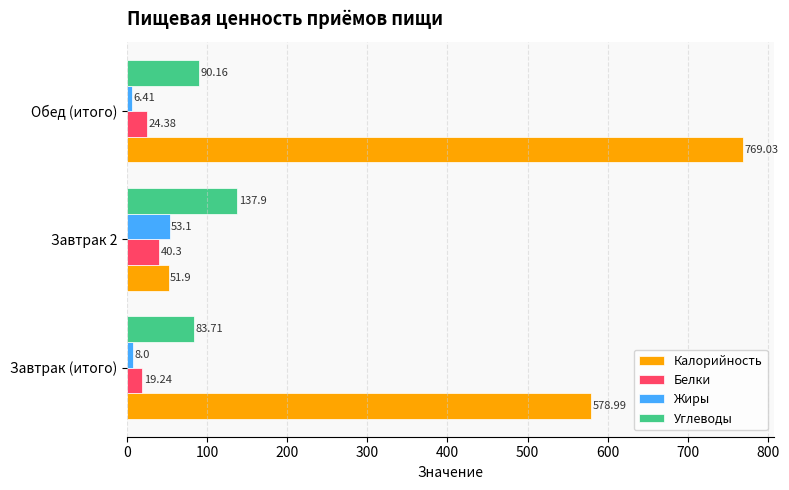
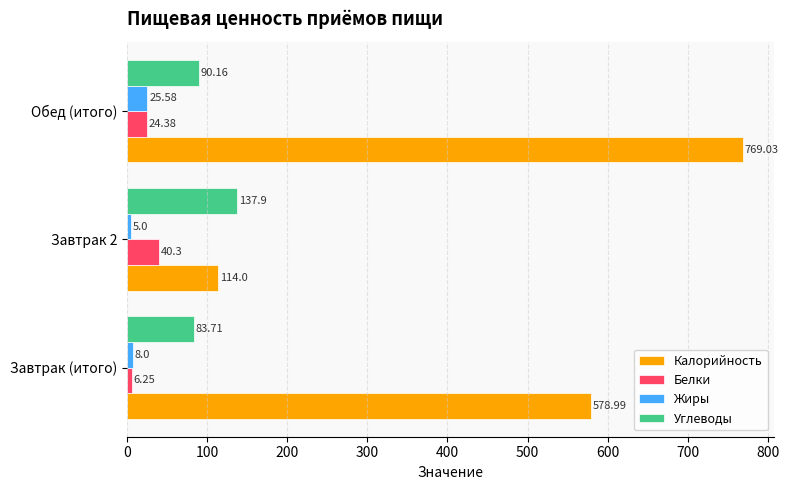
  {
    "Калорийность": {
      "Обед (итого)": 769.03,
-     "Завтрак 2": 51.9,
+     "Завтрак 2": 114.0,
      "Завтрак (итого)": 578.99
    },
    "Белки": {
      "Обед (итого)": 24.38,
      "Завтрак 2": 40.3,
-     "Завтрак (итого)": 19.24
+     "Завтрак (итого)": 6.25
    },
    "Жиры": {
-     "Обед (итого)": 6.41,
-     "Завтрак 2": 53.1,
+     "Обед (итого)": 25.58,
+     "Завтрак 2": 5.0,
      "Завтрак (итого)": 8.0
    },
    "Углеводы": {
      "Обед (итого)": 90.16,
      "Завтрак 2": 137.9,
      "Завтрак (итого)": 83.71
    }
  }
